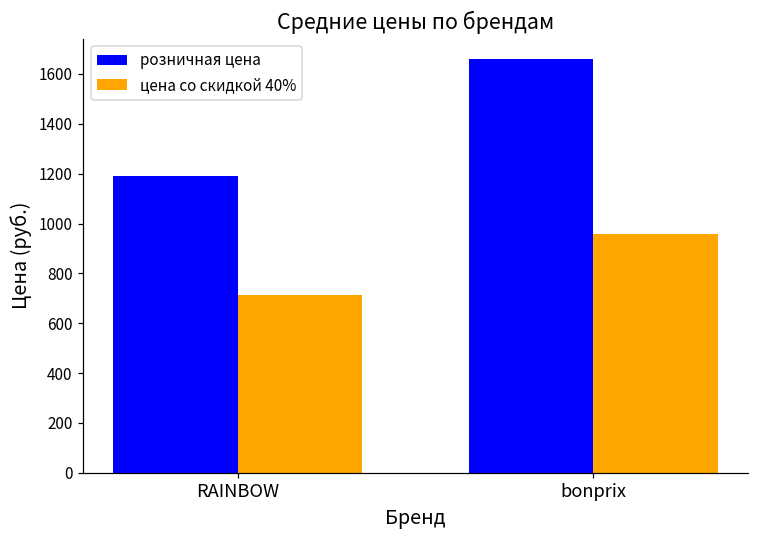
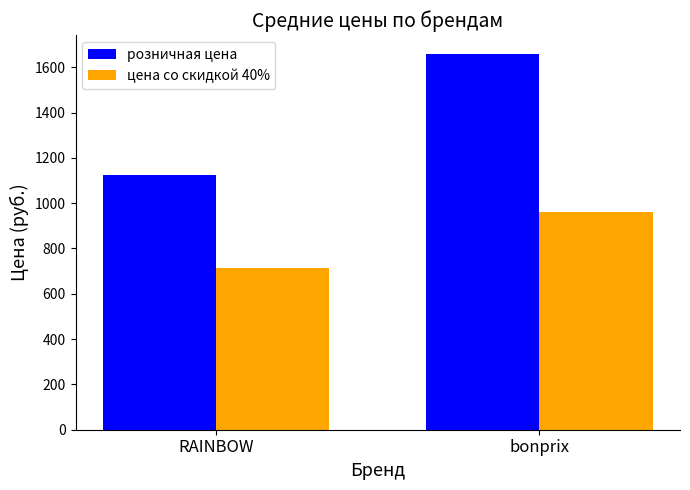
  {
    "розничная цена": {
-     "RAINBOW": 1190,
+     "RAINBOW": 1120,
      "bonprix": 1660
    },
    "цена со скидкой 40%": {
      "RAINBOW": 710,
      "bonprix": 960
    }
  }
